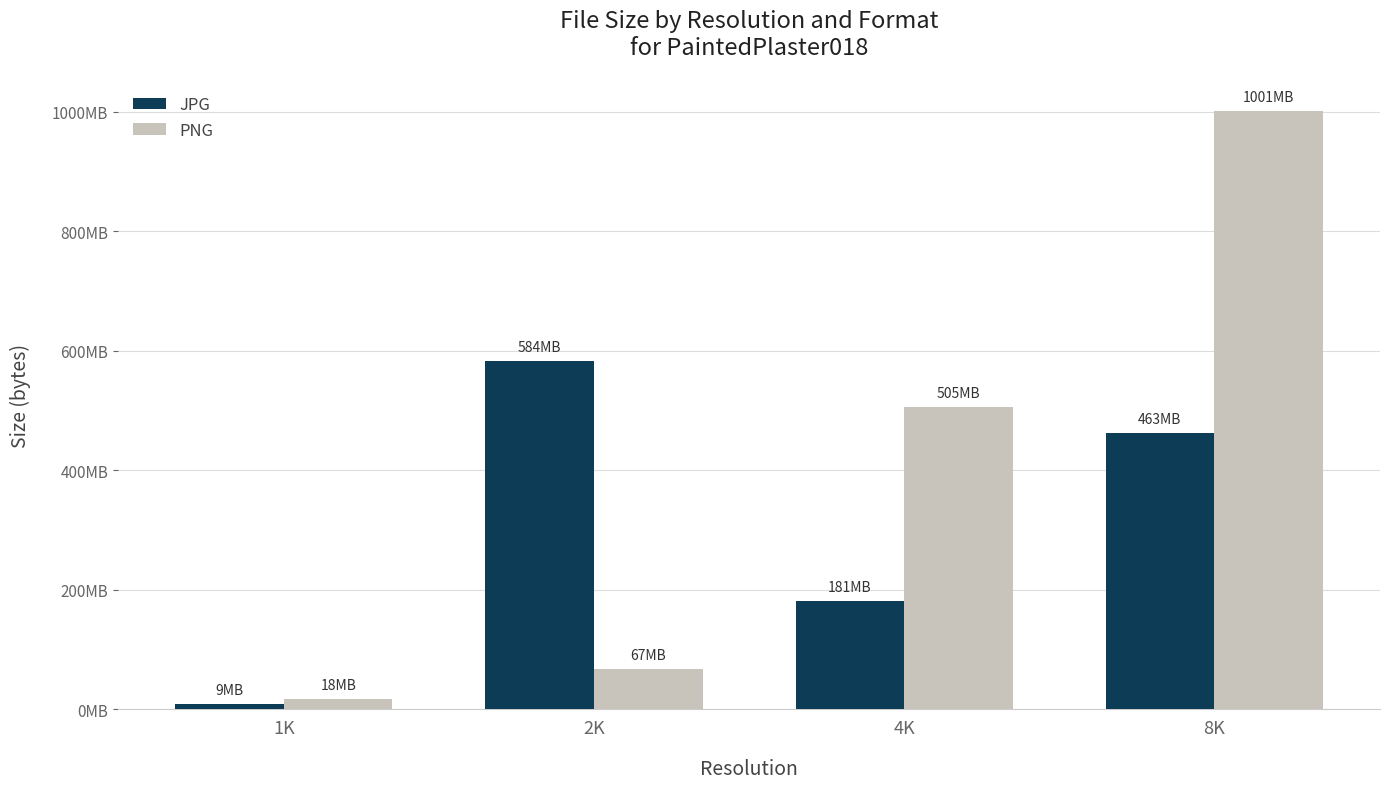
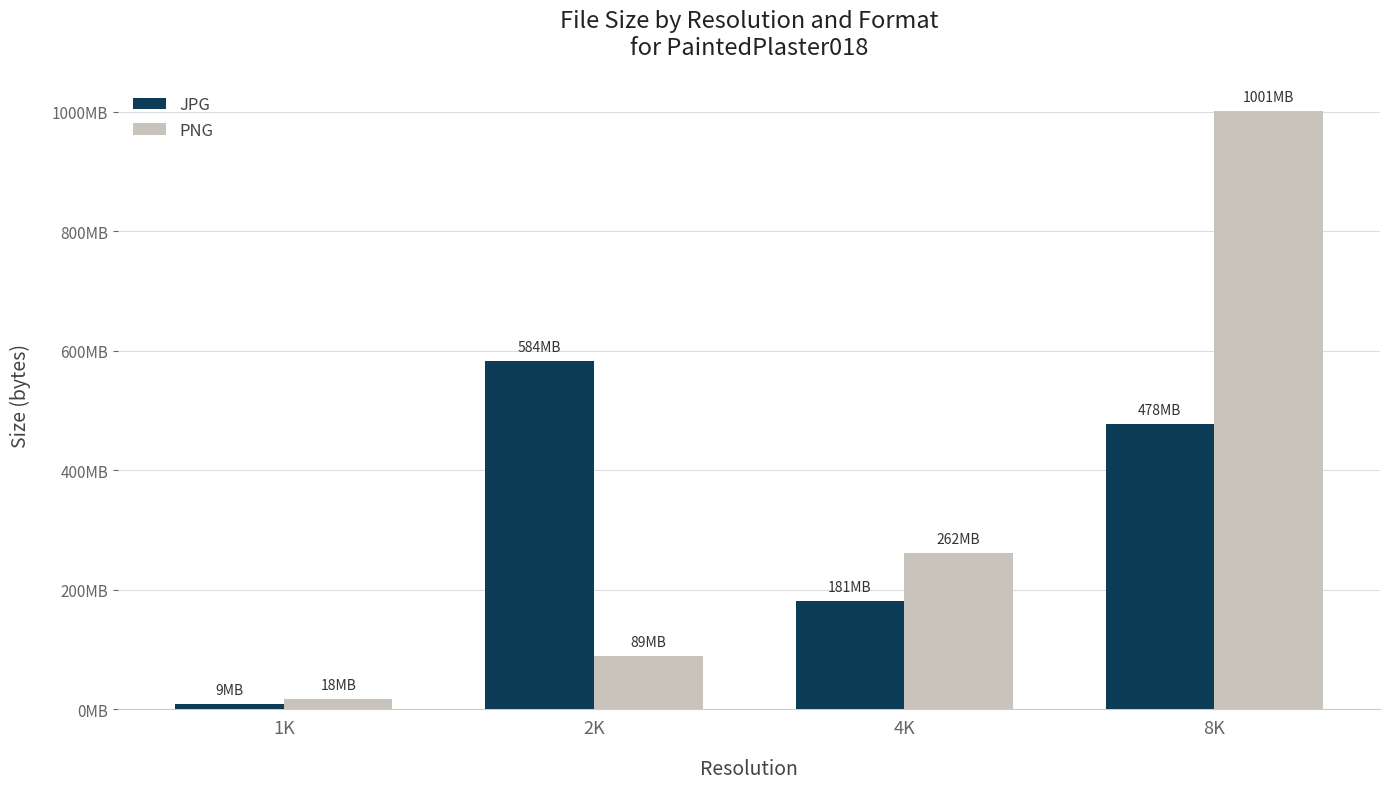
  {
    "JPG": {
-     "8K": 463
+     "8K": 478
    },
    "PNG": {
-     "2K": 67,
-     "4K": 505
+     "2K": 89,
+     "4K": 262
    }
  }
